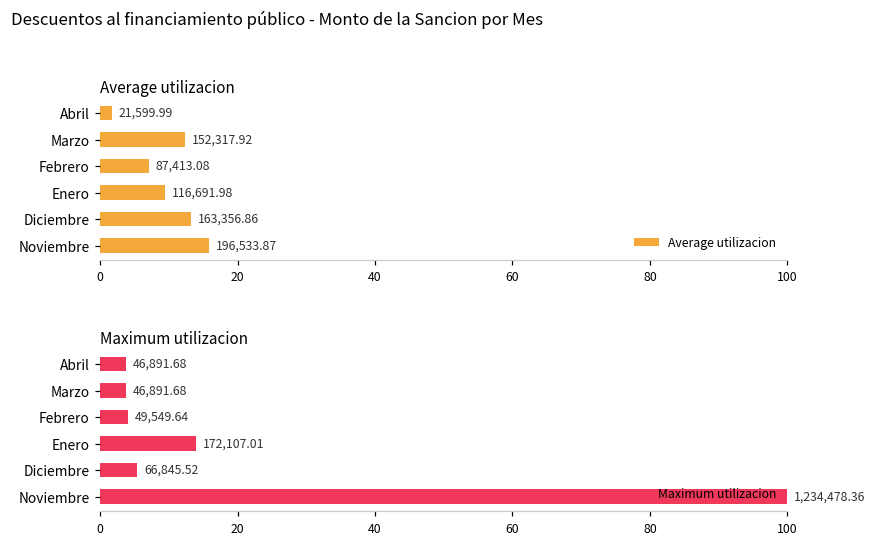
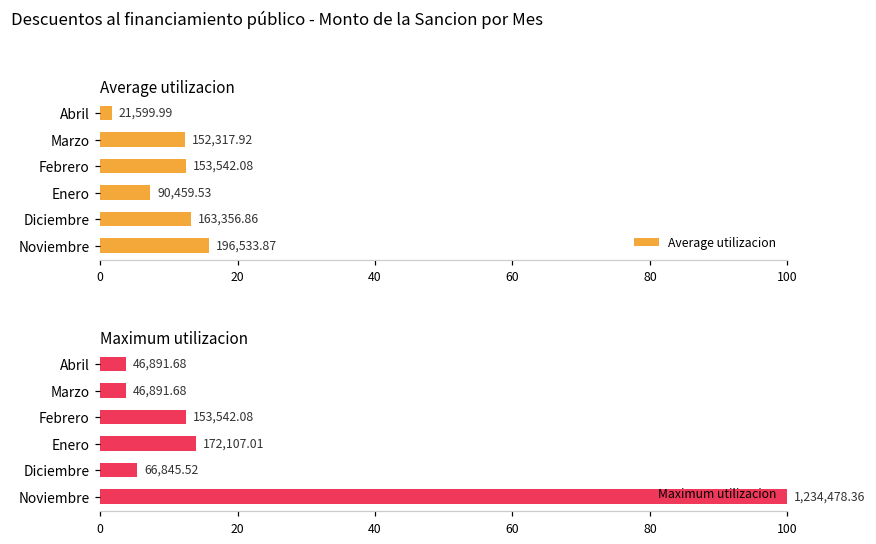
  {
    "Average utilizacion": {
-     "Febrero": "87,413.08",
-     "Enero": "116,691.98"
+     "Febrero": "153,542.08",
+     "Enero": "90,459.53"
    },
    "Maximum utilizacion": {
-     "Febrero": "49,549.64"
+     "Febrero": "153,542.08"
    }
  }
